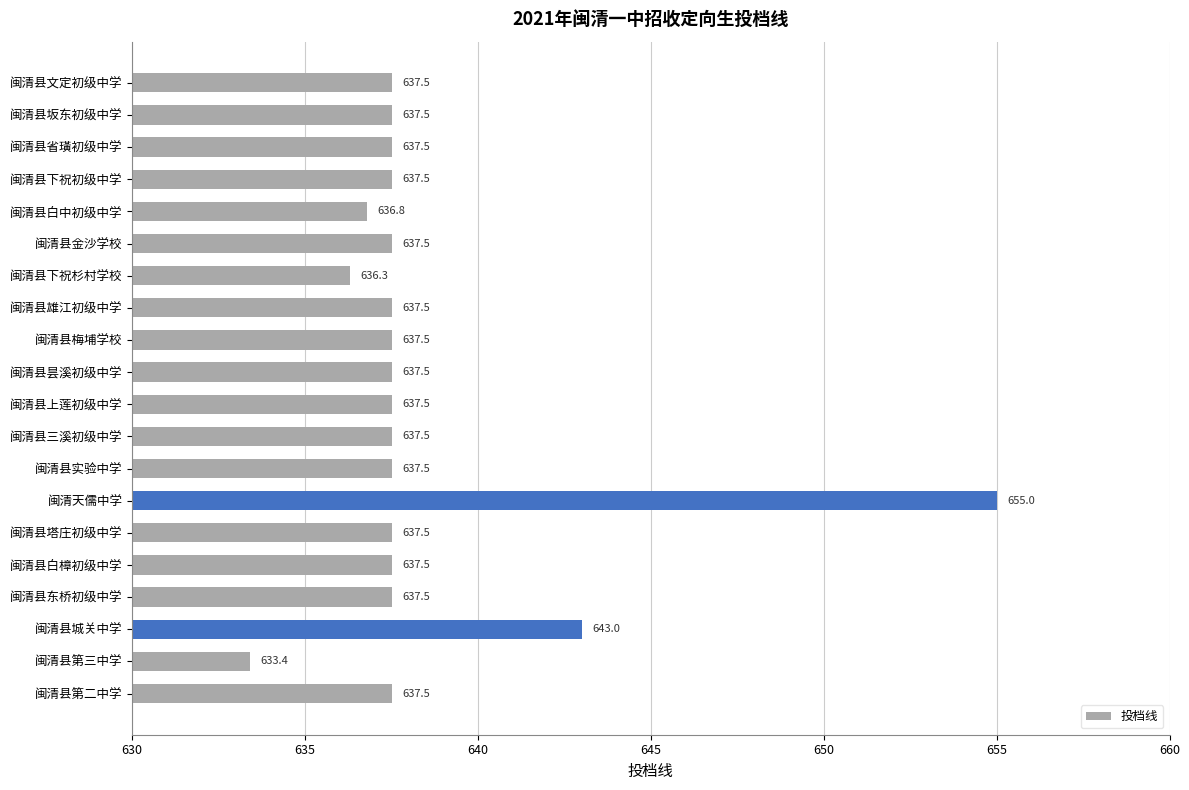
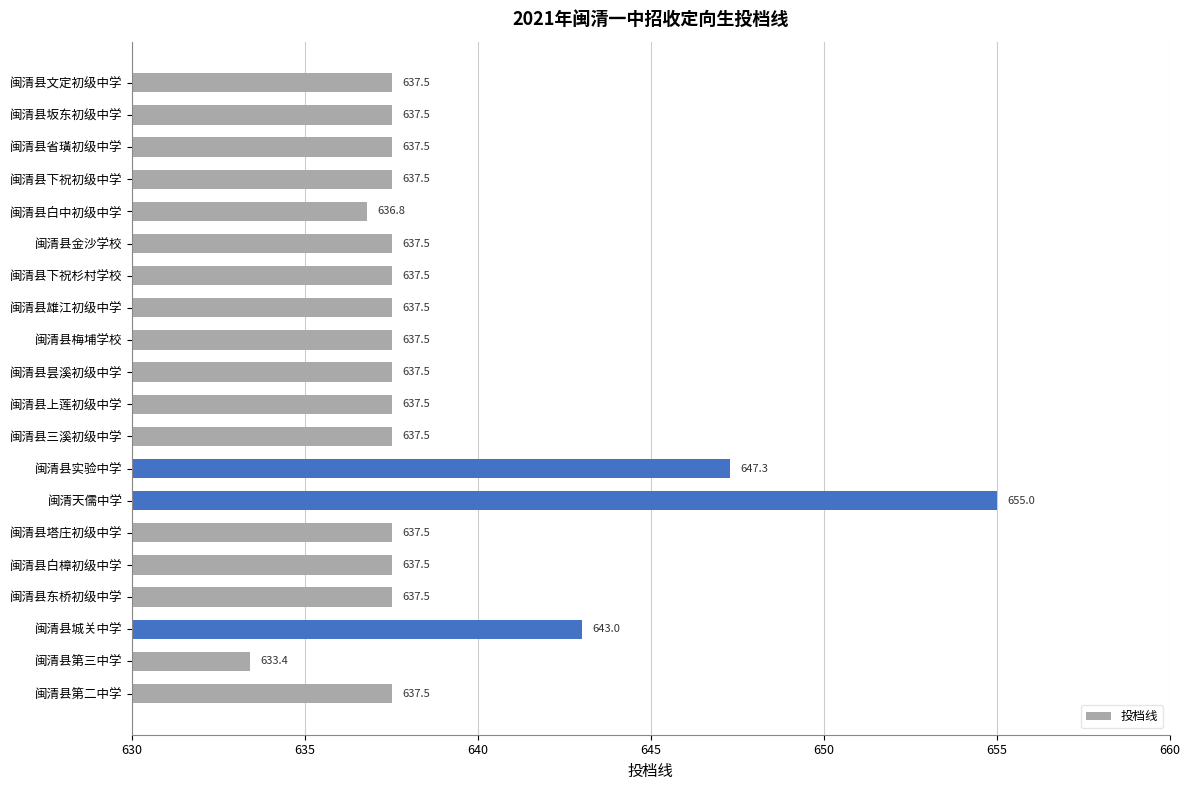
  {
    "闽清县文定初级中学": 637.5,
    "闽清县坂东初级中学": 637.5,
    "闽清县省璜初级中学": 637.5,
    "闽清县下祝初级中学": 637.5,
    "闽清县白中初级中学": 636.8,
    "闽清县金沙学校": 637.5,
-   "闽清县下祝杉村学校": 636.3,
+   "闽清县下祝杉村学校": 637.5,
    "闽清县雄江初级中学": 637.5,
    "闽清县梅埔学校": 637.5,
    "闽清县昙溪初级中学": 637.5,
    "闽清县上莲初级中学": 637.5,
    "闽清县三溪初级中学": 637.5,
-   "闽清县实验中学": 637.5,
+   "闽清县实验中学": 647.3,
    "闽清天儒中学": 655.0,
    "闽清县塔庄初级中学": 637.5,
    "闽清县白樟初级中学": 637.5,
    "闽清县东桥初级中学": 637.5,
    "闽清县城关中学": 643.0,
    "闽清县第三中学": 633.4,
    "闽清县第二中学": 637.5
  }
